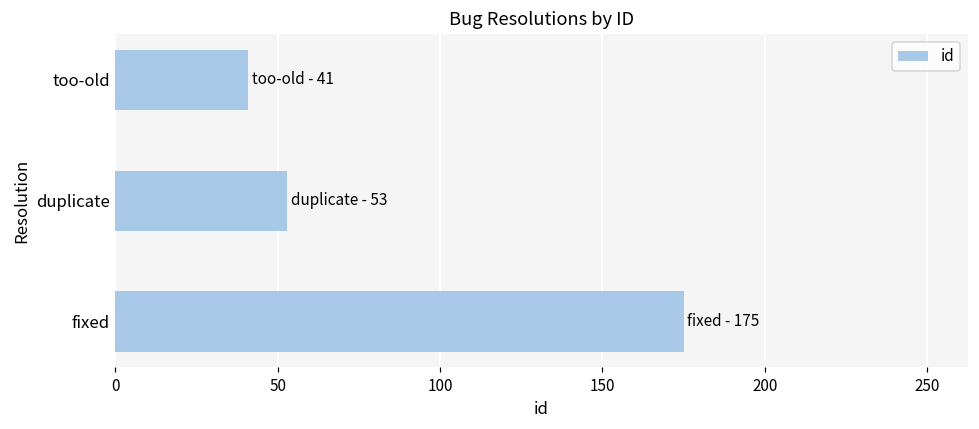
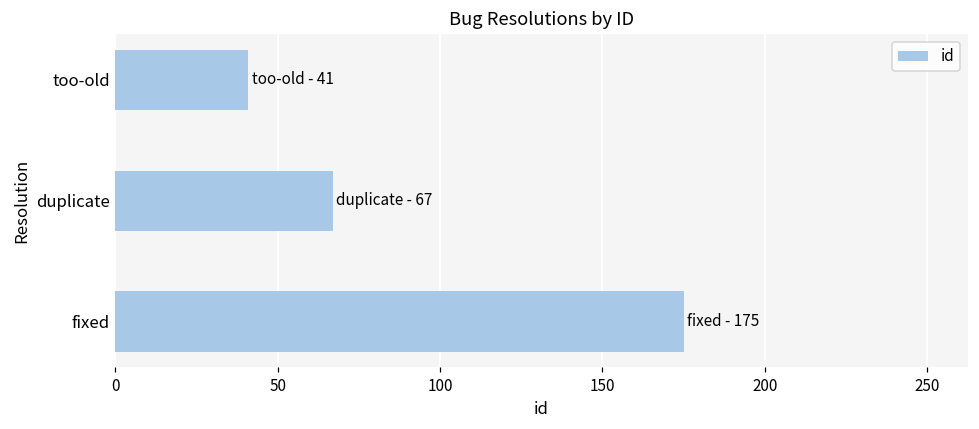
  {
    "too-old": 41,
-   "duplicate": 53,
+   "duplicate": 67,
    "fixed": 175
  }
